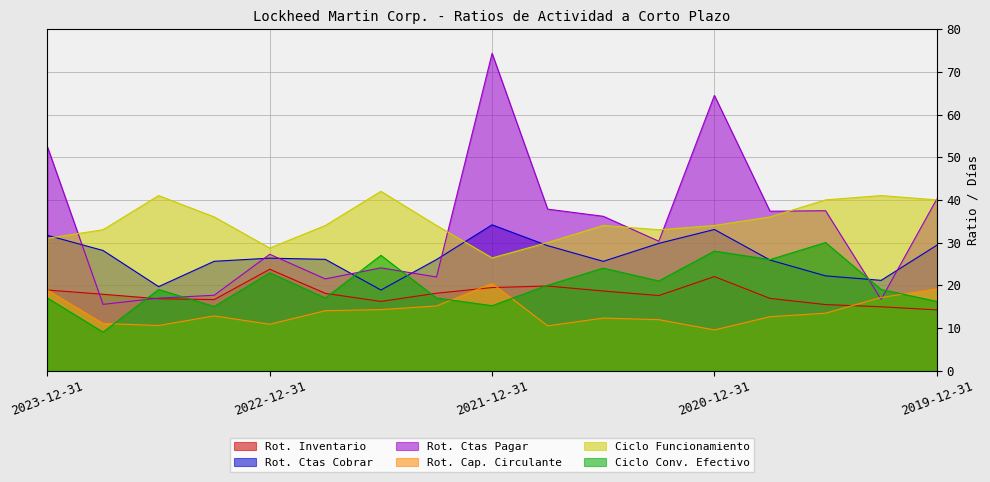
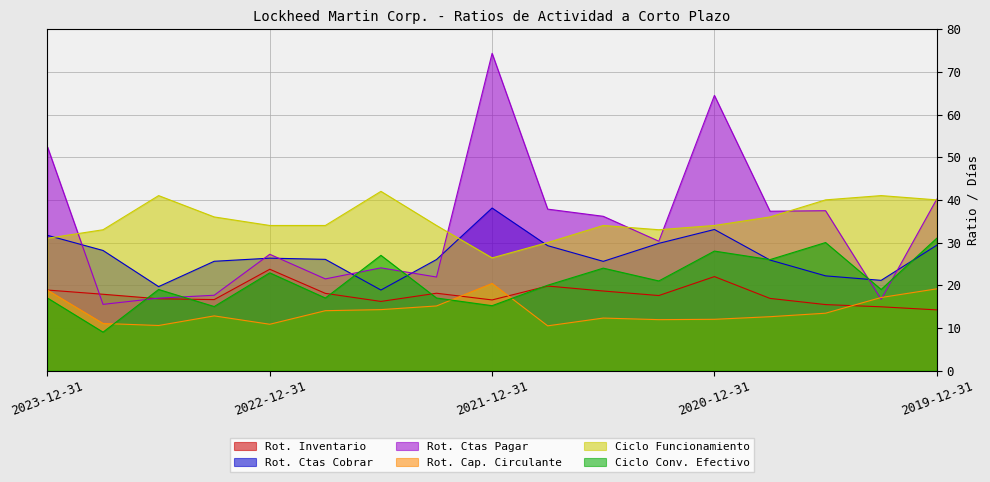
  {
    "Rot. Inventario": {
      "2022-12-31": 24,
-     "2021-12-31": 19,
+     "2021-12-31": 17,
      "2020-12-31": 22,
      "2019-12-31": 14
    },
    "Rot. Ctas Cobrar": {
      "2023-12-31": 32,
      "2022-12-31": 26,
-     "2021-12-31": 34,
+     "2021-12-31": 38,
      "2020-12-31": 33,
      "2019-12-31": 29
    },
    "Rot. Ctas Pagar": {
      "2023-12-31": 52,
      "2022-12-31": 27,
      "2021-12-31": 74,
      "2020-12-31": 64
    },
    "Rot. Cap. Circulante": {
      "2022-12-31": 11,
      "2021-12-31": 20,
-     "2020-12-31": 10,
+     "2020-12-31": 12,
      "2019-12-31": 19
    },
    "Ciclo Funcionamiento": {
      "2023-12-31": 31,
-     "2022-12-31": 29,
+     "2022-12-31": 34,
      "2021-12-31": 26,
      "2020-12-31": 34
    },
    "Ciclo Conv. Efectivo": {
      "2023-12-31": 17,
      "2022-12-31": 23,
      "2021-12-31": 15,
      "2020-12-31": 28,
-     "2019-12-31": 16
+     "2019-12-31": 31
    }
  }
